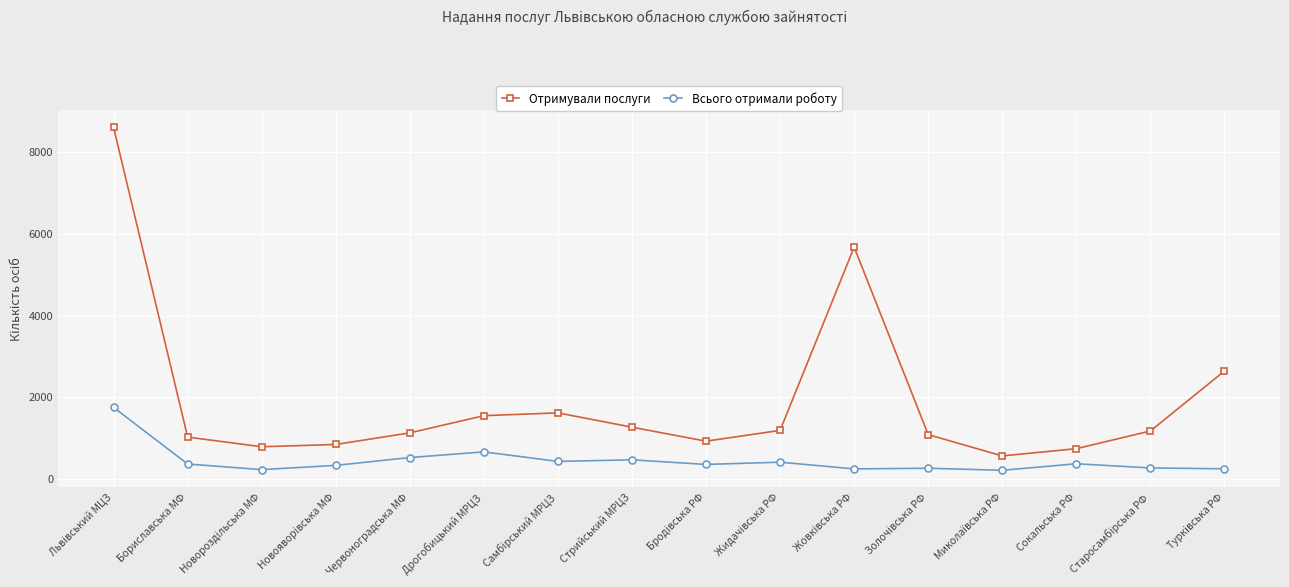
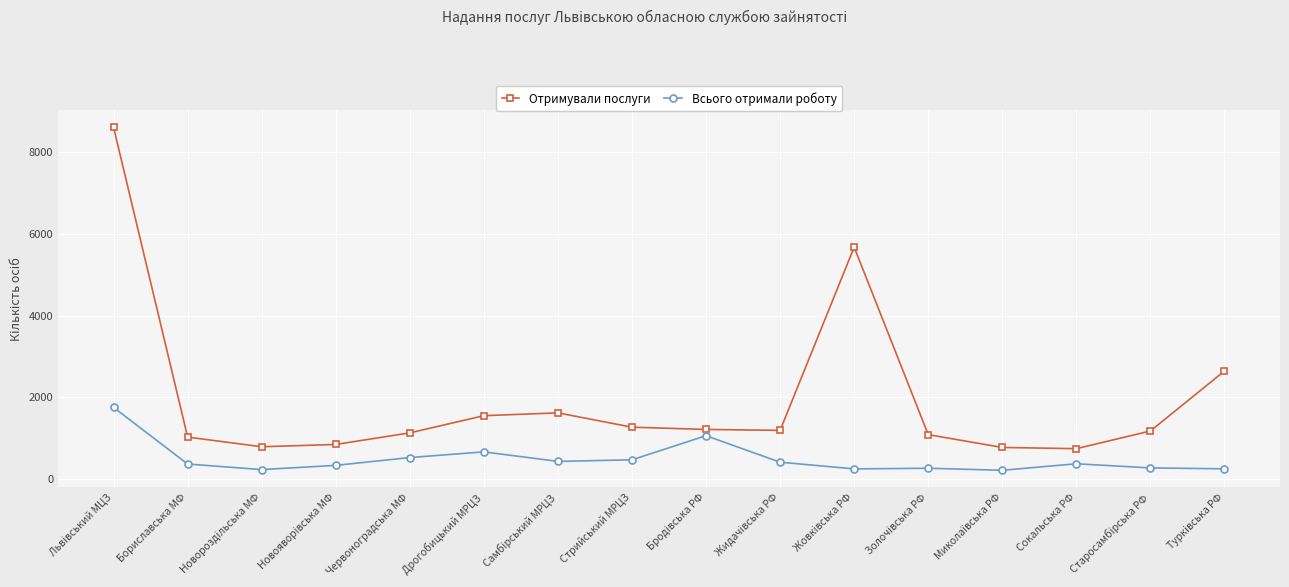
  {
    "Отримували послуги": {
      "Львівський МЦЗ": 8600,
      "Бориславська МФ": 1000,
      "Новороздільська МФ": 800,
      "Новояворівська МФ": 900,
      "Червоноградська МФ": 1100,
      "Дрогобицький МРЦЗ": 1600,
      "Самбірський МРЦЗ": 1600,
      "Стрийський МРЦЗ": 1300,
-     "Бродівська РФ": 900,
+     "Бродівська РФ": 1200,
      "Жидачівська РФ": 1200,
      "Жовківська РФ": 5700,
      "Золочівська РФ": 1100,
-     "Миколаївська РФ": 600,
+     "Миколаївська РФ": 800,
      "Сокальська РФ": 700,
      "Старосамбірська РФ": 1200,
      "Турківська РФ": 2600
    },
    "Всього отримали роботу": {
      "Львівський МЦЗ": 1800,
      "Бориславська МФ": 400,
      "Новороздільська МФ": 200,
      "Новояворівська МФ": 300,
      "Червоноградська МФ": 500,
      "Дрогобицький МРЦЗ": 700,
      "Самбірський МРЦЗ": 400,
      "Стрийський МРЦЗ": 500,
-     "Бродівська РФ": 400,
+     "Бродівська РФ": 1100,
      "Жидачівська РФ": 400,
      "Жовківська РФ": 300,
      "Золочівська РФ": 300,
      "Миколаївська РФ": 200,
      "Сокальська РФ": 400,
      "Старосамбірська РФ": 300,
      "Турківська РФ": 300
    }
  }
